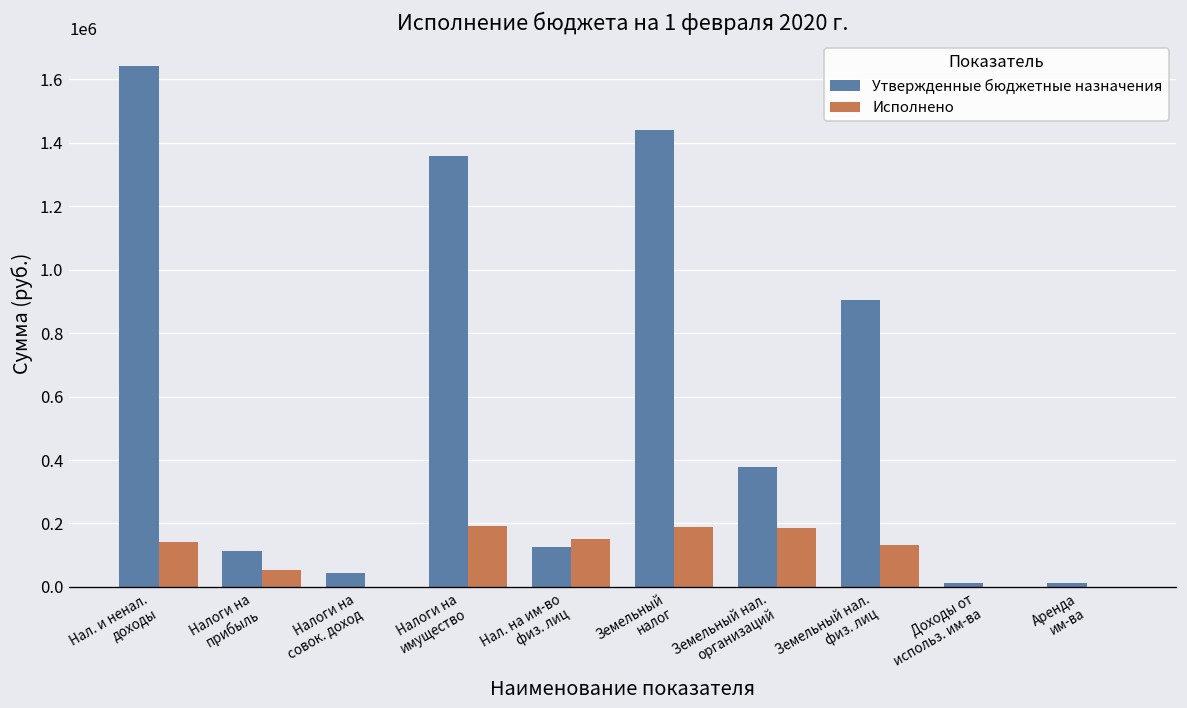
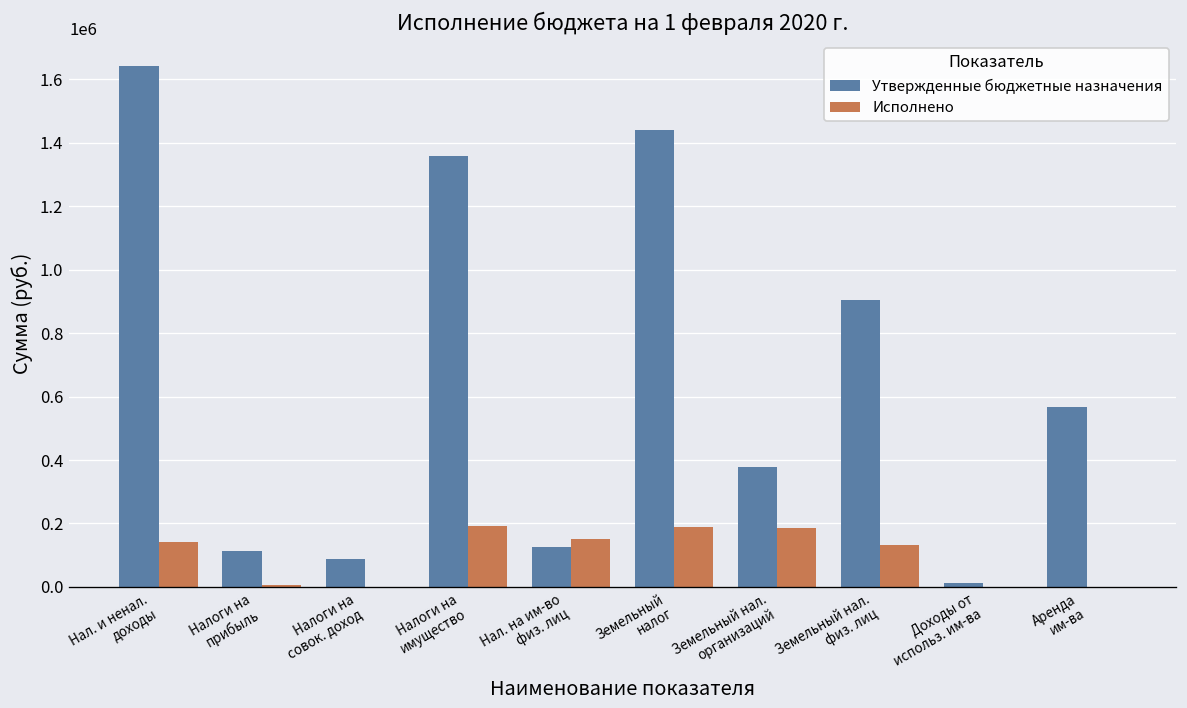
  {
    "Утвержденные бюджетные назначения": {
      "Нал. и ненал. доходы": 1640000,
      "Налоги на прибыль": 110000,
-     "Налоги на совок. доход": 40000,
+     "Налоги на совок. доход": 90000,
      "Налоги на имущество": 1360000,
      "Нал. на им-во физ. лиц": 130000,
      "Земельный налог": 1440000,
      "Земельный нал. организаций": 380000,
      "Земельный нал. физ. лиц": 910000,
      "Доходы от использ. им-ва": 10000,
-     "Аренда им-ва": 10000
+     "Аренда им-ва": 570000
    },
    "Исполнено": {
      "Нал. и ненал. доходы": 140000,
-     "Налоги на прибыль": 50000,
+     "Налоги на прибыль": 10000,
      "Налоги на совок. доход": 0,
      "Налоги на имущество": 190000,
      "Нал. на им-во физ. лиц": 150000,
      "Земельный налог": 190000,
      "Земельный нал. организаций": 180000,
      "Земельный нал. физ. лиц": 130000,
      "Доходы от использ. им-ва": 0,
      "Аренда им-ва": 0
    }
  }
